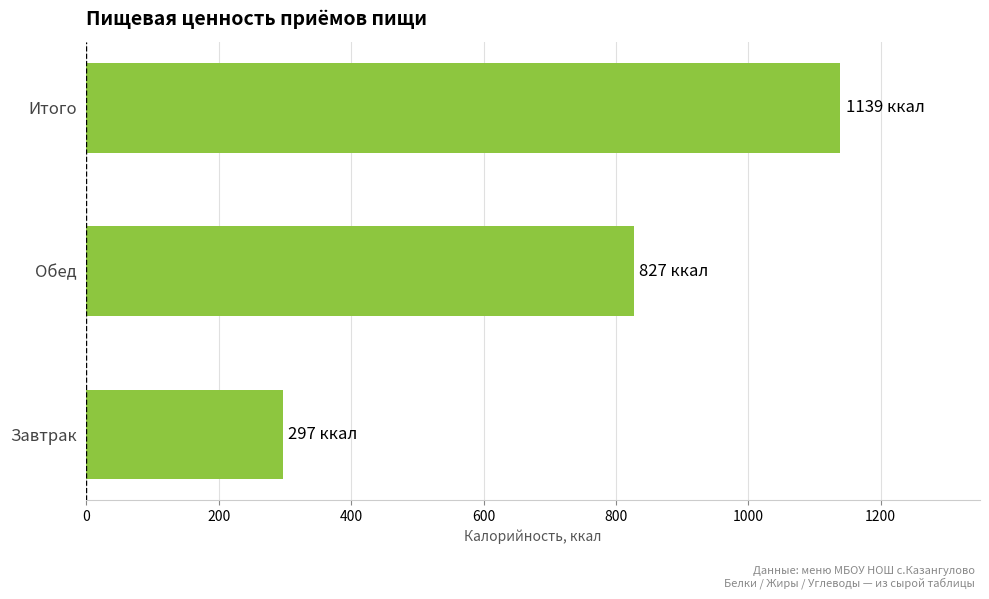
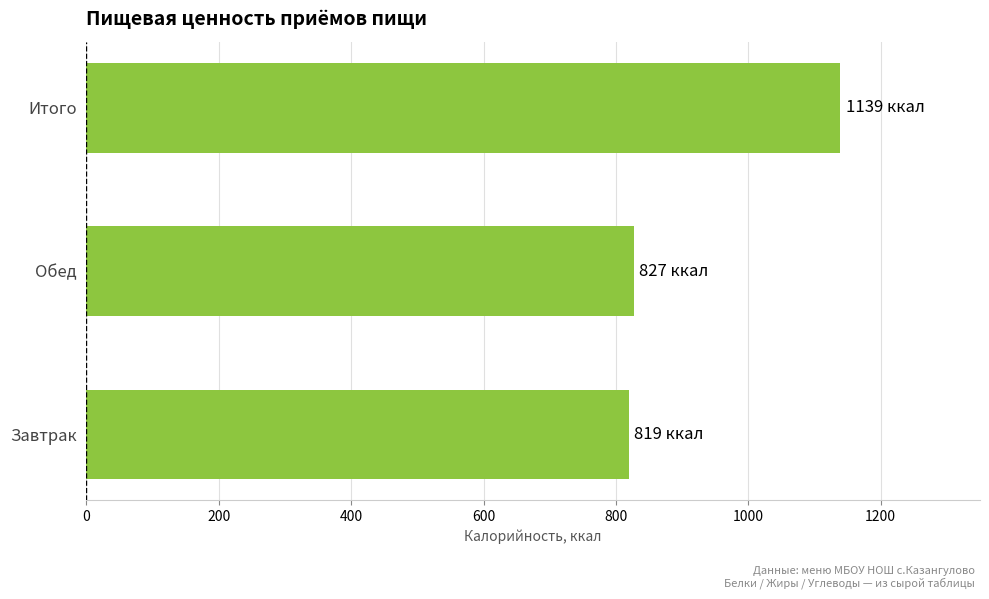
  {
    "Итого": 1139,
    "Обед": 827,
-   "Завтрак": 297
+   "Завтрак": 819
  }
